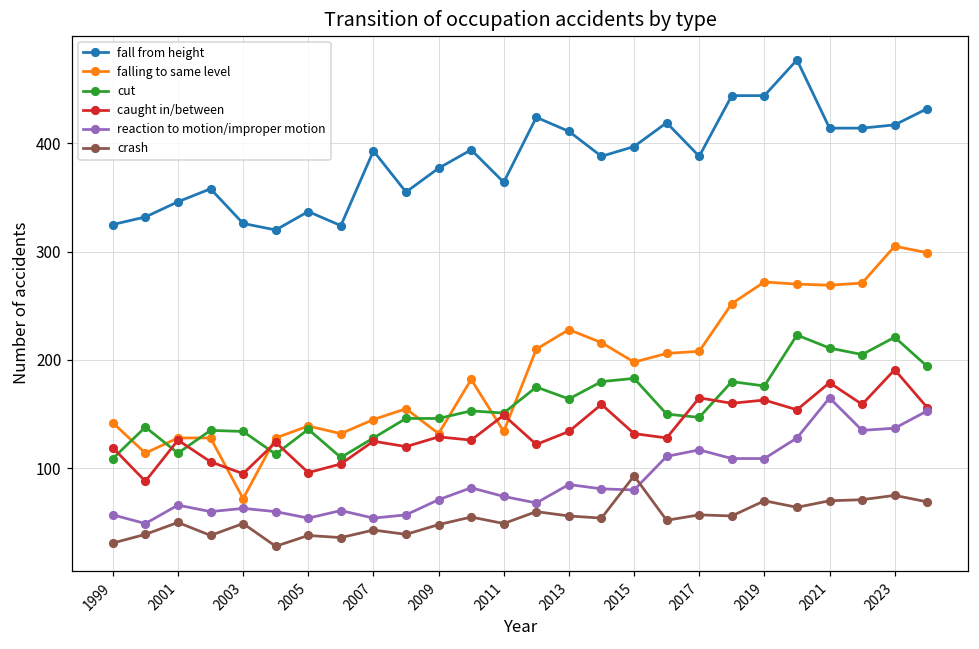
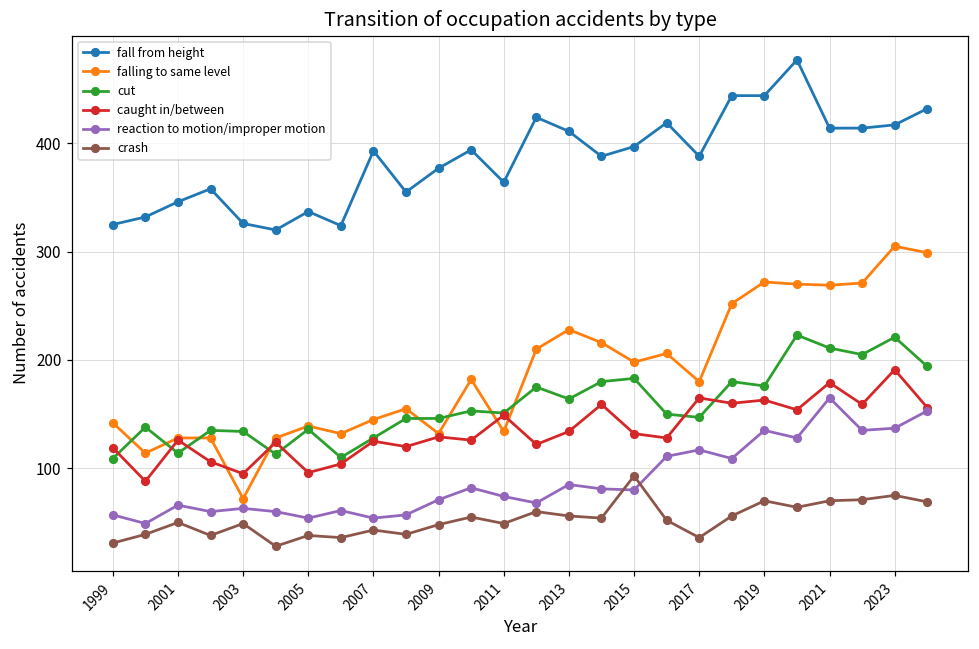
  {
    "fall from height": {
      "1999": 330,
      "2001": 350,
      "2003": 330,
      "2005": 340,
      "2007": 390,
      "2009": 380,
      "2011": 360,
      "2013": 410,
      "2015": 400,
      "2017": 390,
      "2019": 440,
      "2021": 410,
      "2023": 420
    },
    "falling to same level": {
      "1999": 140,
      "2003": 70,
      "2005": 140,
      "2007": 150,
      "2009": 130,
      "2011": 130,
      "2013": 230,
      "2015": 200,
-     "2017": 210,
+     "2017": 180,
      "2019": 270,
      "2021": 270,
      "2023": 310
    },
    "cut": {
      "1999": 110,
      "2001": 110,
      "2003": 130,
      "2005": 140,
      "2007": 130,
      "2009": 150,
      "2013": 160,
      "2015": 180,
      "2017": 150,
      "2019": 180,
      "2021": 210,
      "2023": 220
    },
    "caught in/between": {
      "1999": 120,
      "2003": 100,
      "2005": 100,
      "2007": 130,
      "2009": 130,
      "2013": 130,
      "2015": 130,
      "2017": 170,
      "2019": 160,
      "2021": 180,
      "2023": 190
    },
    "reaction to motion/improper motion": {
      "1999": 60,
      "2001": 70,
      "2003": 60,
      "2005": 50,
      "2007": 50,
      "2009": 70,
      "2011": 70,
      "2013": 90,
      "2015": 80,
      "2017": 120,
-     "2019": 110,
+     "2019": 140,
      "2021": 170,
      "2023": 140
    },
    "crash": {
      "1999": 30,
      "2001": 50,
      "2003": 50,
      "2005": 40,
      "2007": 40,
      "2009": 50,
      "2011": 50,
      "2013": 60,
      "2015": 90,
-     "2017": 60,
+     "2017": 40,
      "2019": 70,
      "2021": 70,
      "2023": 80
    }
  }
